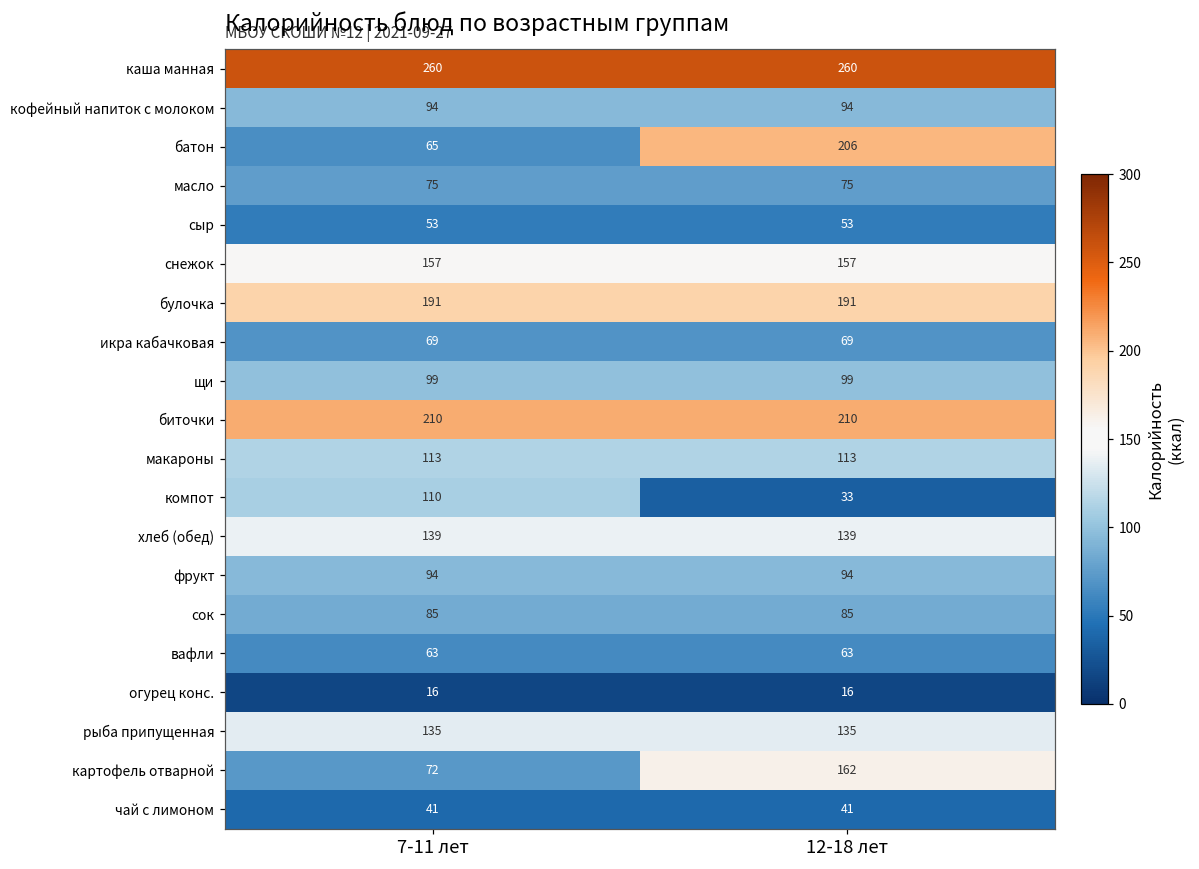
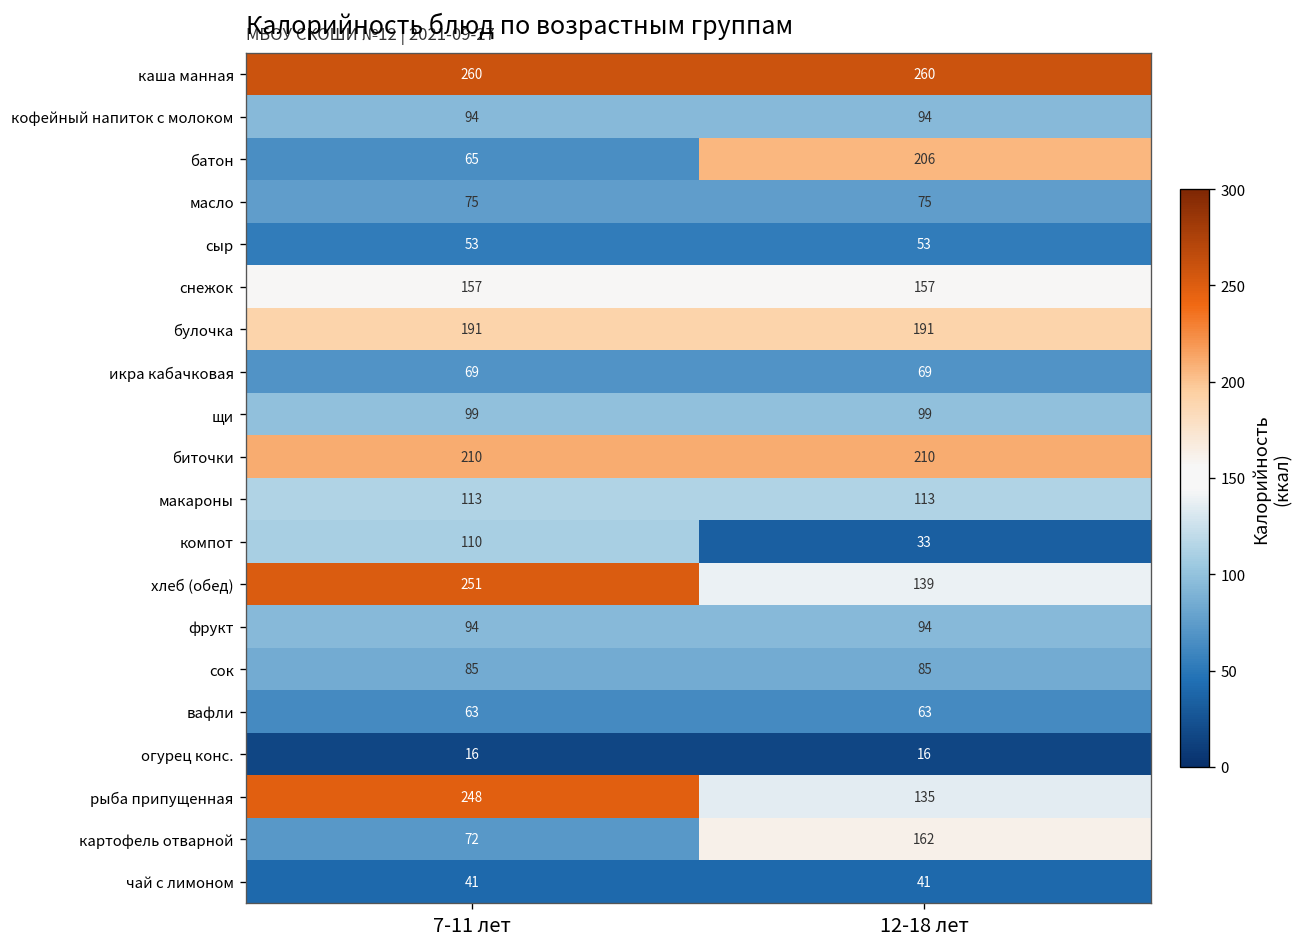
  {
    "каша манная": {
      "7-11 лет": 260,
      "12-18 лет": 260
    },
    "кофейный напиток с молоком": {
      "7-11 лет": 94,
      "12-18 лет": 94
    },
    "батон": {
      "7-11 лет": 65,
      "12-18 лет": 206
    },
    "масло": {
      "7-11 лет": 75,
      "12-18 лет": 75
    },
    "сыр": {
      "7-11 лет": 53,
      "12-18 лет": 53
    },
    "снежок": {
      "7-11 лет": 157,
      "12-18 лет": 157
    },
    "булочка": {
      "7-11 лет": 191,
      "12-18 лет": 191
    },
    "икра кабачковая": {
      "7-11 лет": 69,
      "12-18 лет": 69
    },
    "щи": {
      "7-11 лет": 99,
      "12-18 лет": 99
    },
    "биточки": {
      "7-11 лет": 210,
      "12-18 лет": 210
    },
    "макароны": {
      "7-11 лет": 113,
      "12-18 лет": 113
    },
    "компот": {
      "7-11 лет": 110,
      "12-18 лет": 33
    },
    "хлеб (обед)": {
-     "7-11 лет": 139,
+     "7-11 лет": 251,
      "12-18 лет": 139
    },
    "фрукт": {
      "7-11 лет": 94,
      "12-18 лет": 94
    },
    "сок": {
      "7-11 лет": 85,
      "12-18 лет": 85
    },
    "вафли": {
      "7-11 лет": 63,
      "12-18 лет": 63
    },
    "огурец конс.": {
      "7-11 лет": 16,
      "12-18 лет": 16
    },
    "рыба припущенная": {
-     "7-11 лет": 135,
+     "7-11 лет": 248,
      "12-18 лет": 135
    },
    "картофель отварной": {
      "7-11 лет": 72,
      "12-18 лет": 162
    },
    "чай с лимоном": {
      "7-11 лет": 41,
      "12-18 лет": 41
    }
  }
